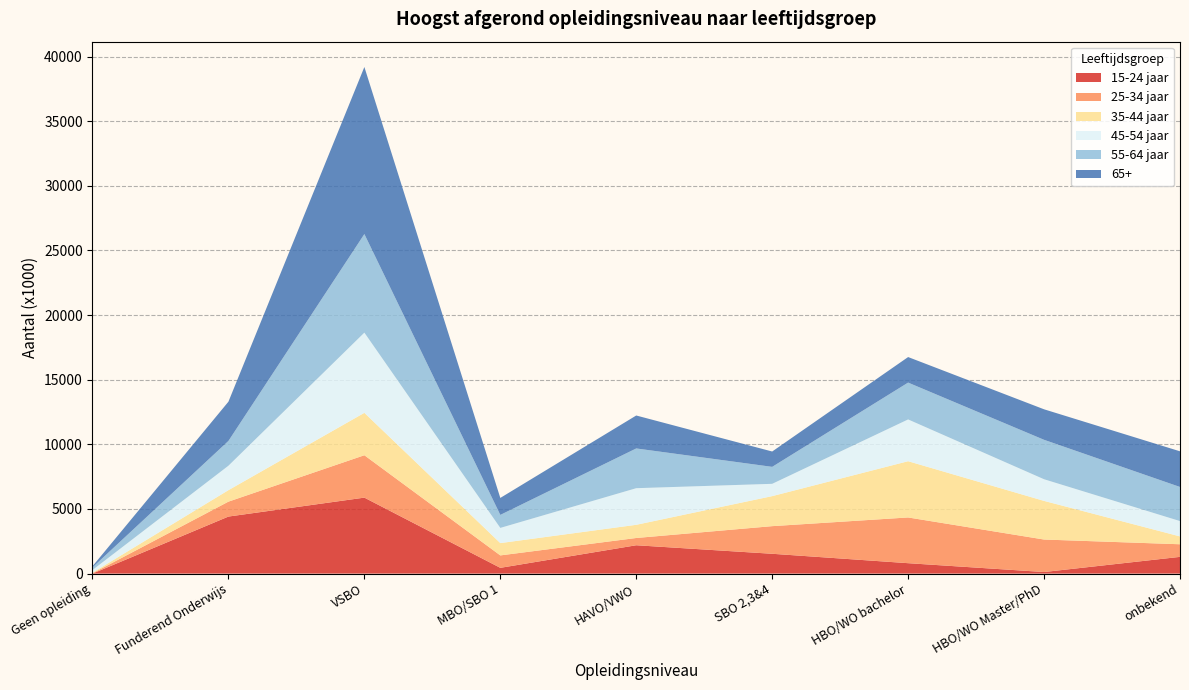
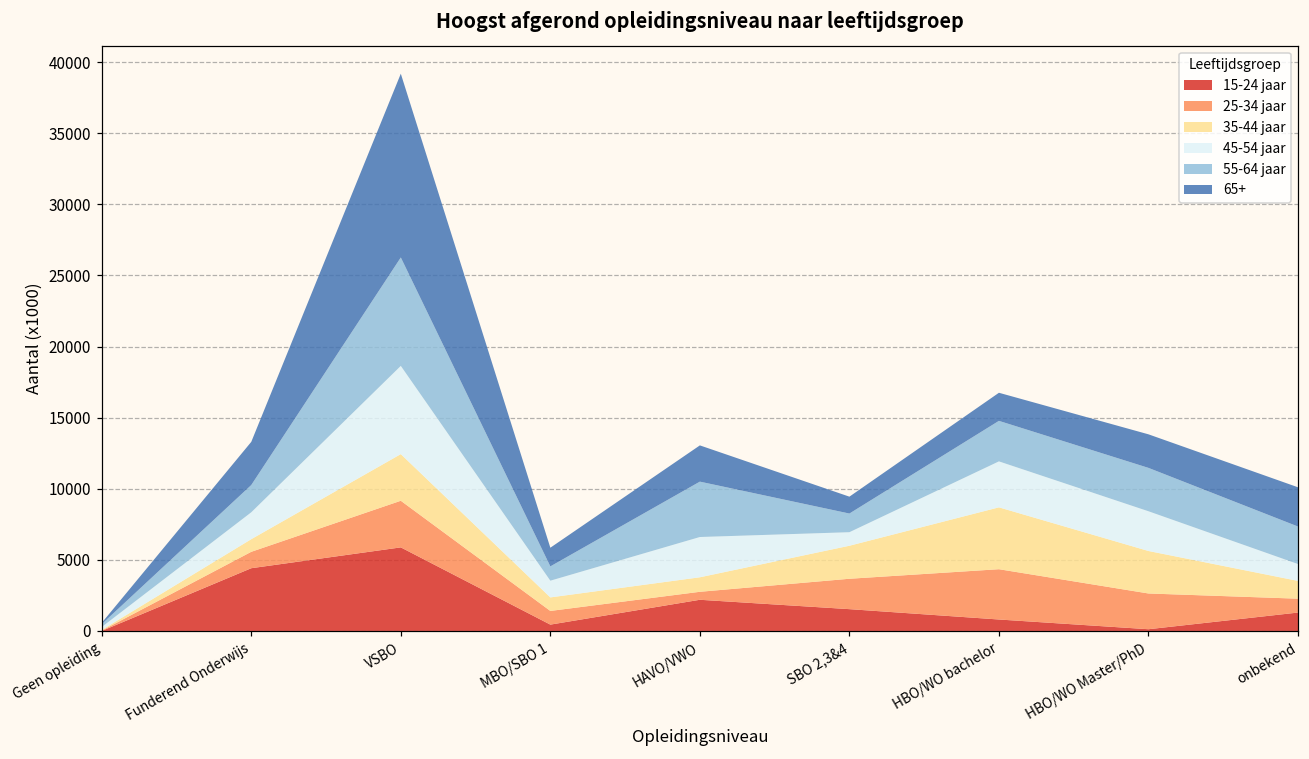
  {
    "15-24 jaar": {
      "Funderend Onderwijs": 4400,
      "VSBO": 5900,
      "MBO/SBO 1": 400,
      "HAVO/VWO": 2200,
      "SBO 2,3&4": 1500,
      "HBO/WO bachelor": 800,
      "onbekend": 1300
    },
    "25-34 jaar": {
      "Funderend Onderwijs": 1200,
      "VSBO": 3300,
      "MBO/SBO 1": 1000,
      "HAVO/VWO": 600,
      "SBO 2,3&4": 2100,
      "HBO/WO bachelor": 3500,
      "HBO/WO Master/PhD": 2500,
      "onbekend": 1000
    },
    "35-44 jaar": {
      "Funderend Onderwijs": 900,
      "VSBO": 3300,
      "MBO/SBO 1": 1000,
      "HAVO/VWO": 1000,
      "SBO 2,3&4": 2300,
      "HBO/WO bachelor": 4400,
      "HBO/WO Master/PhD": 3000,
-     "onbekend": 600
+     "onbekend": 1300
    },
    "45-54 jaar": {
      "Geen opleiding": 200,
      "Funderend Onderwijs": 1900,
      "VSBO": 6200,
      "MBO/SBO 1": 1200,
      "HAVO/VWO": 2800,
      "SBO 2,3&4": 1000,
      "HBO/WO bachelor": 3200,
-     "HBO/WO Master/PhD": 1700,
+     "HBO/WO Master/PhD": 2800,
      "onbekend": 1200
    },
    "55-64 jaar": {
      "Funderend Onderwijs": 1900,
      "VSBO": 7600,
      "MBO/SBO 1": 1000,
-     "HAVO/VWO": 3100,
+     "HAVO/VWO": 3900,
      "SBO 2,3&4": 1300,
      "HBO/WO bachelor": 2900,
      "HBO/WO Master/PhD": 3100,
      "onbekend": 2600
    },
    "65+": {
      "Funderend Onderwijs": 3000,
      "VSBO": 12900,
      "MBO/SBO 1": 1300,
      "HAVO/VWO": 2500,
      "SBO 2,3&4": 1200,
      "HBO/WO bachelor": 2000,
      "HBO/WO Master/PhD": 2400,
      "onbekend": 2800
    }
  }
